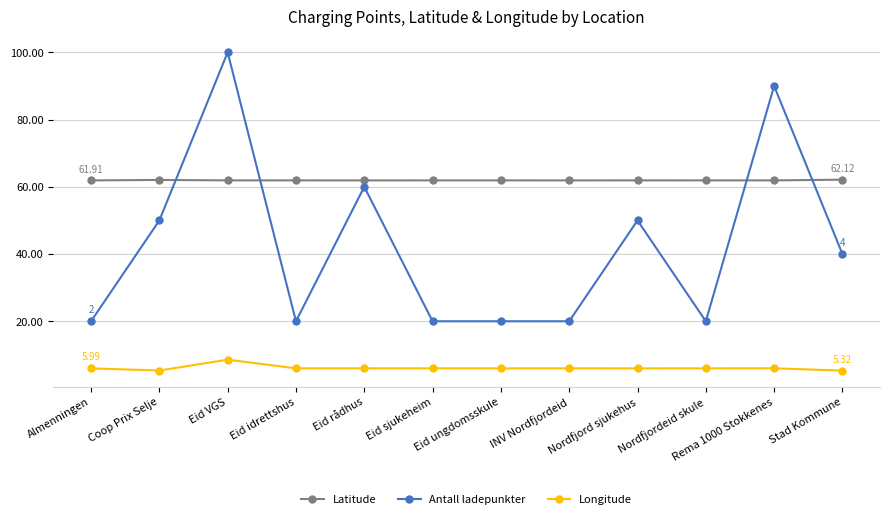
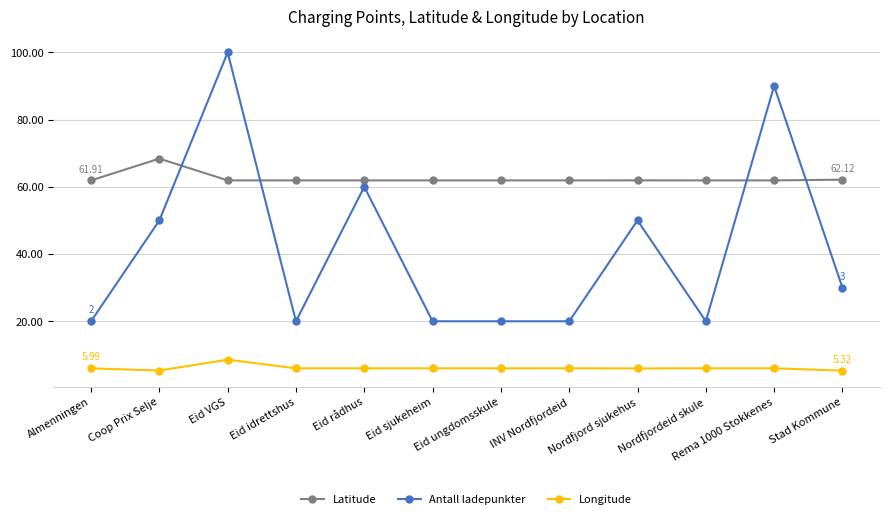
  {
    "Latitude": {
-     "Coop Prix Selje": 62,
+     "Coop Prix Selje": 68,
      "Eid VGS": 62,
      "Eid idrettshus": 62,
      "Eid rådhus": 62,
      "Eid sjukeheim": 62,
      "Eid ungdomsskule": 62,
      "INV Nordfjordeid": 62,
      "Nordfjord sjukehus": 62,
      "Nordfjordeid skule": 62,
      "Rema 1000 Stokkenes": 62
    },
    "Antall ladepunkter": {
-     "Stad Kommune": 4
+     "Stad Kommune": 3
    },
    "Longitude": {
      "Almenningen": 5.99,
      "Stad Kommune": 5.32
    }
  }
